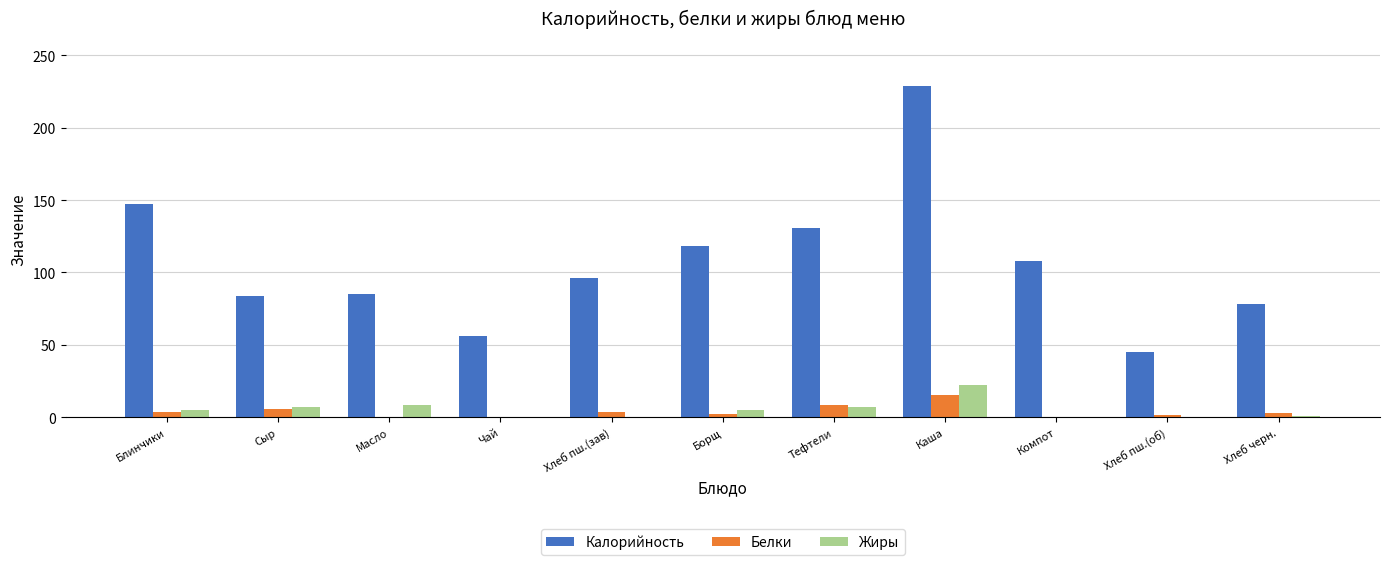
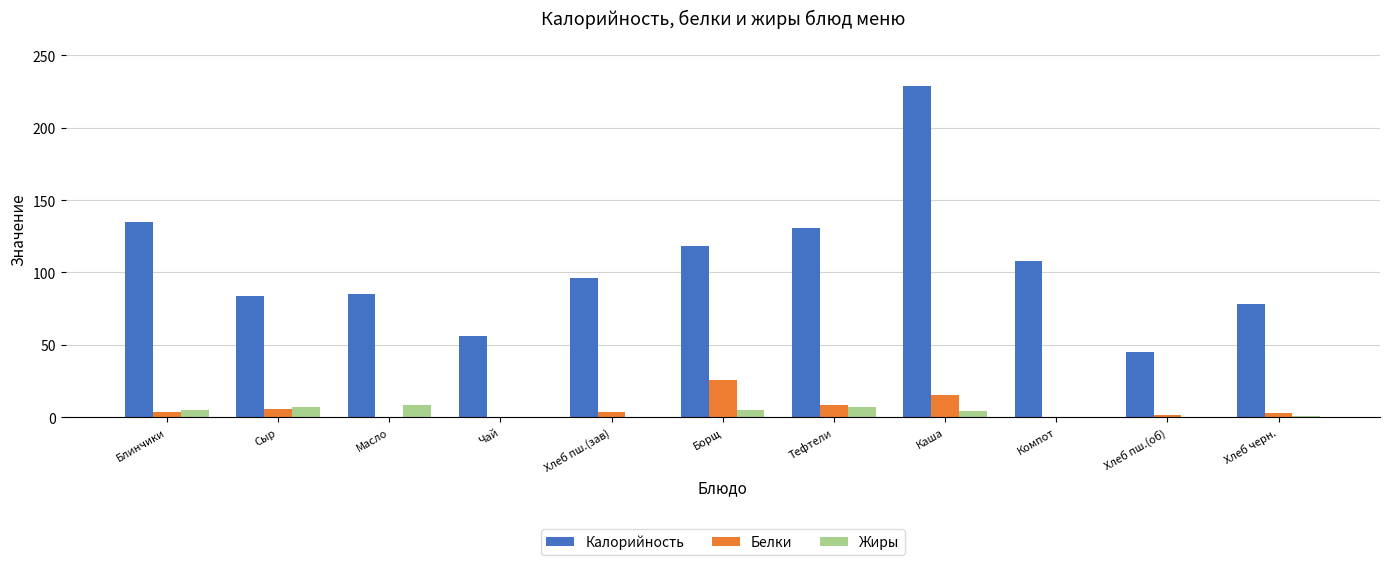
  {
    "Калорийность": {
-     "Блинчики": 147,
+     "Блинчики": 135,
      "Сыр": 84,
      "Масло": 85,
      "Чай": 56,
      "Хлеб пш.(зав)": 96,
      "Борщ": 118,
      "Тефтели": 131,
      "Каша": 229,
      "Компот": 108,
      "Хлеб пш.(об)": 45,
      "Хлеб черн.": 78
    },
    "Белки": {
      "Блинчики": 3,
      "Сыр": 5,
      "Хлеб пш.(зав)": 3,
-     "Борщ": 2,
+     "Борщ": 26,
      "Тефтели": 8,
      "Каша": 16,
      "Хлеб черн.": 3
    },
    "Жиры": {
      "Блинчики": 5,
      "Сыр": 7,
      "Масло": 8,
      "Чай": 0,
      "Борщ": 5,
      "Тефтели": 7,
-     "Каша": 22,
+     "Каша": 4,
      "Компот": 0
    }
  }
